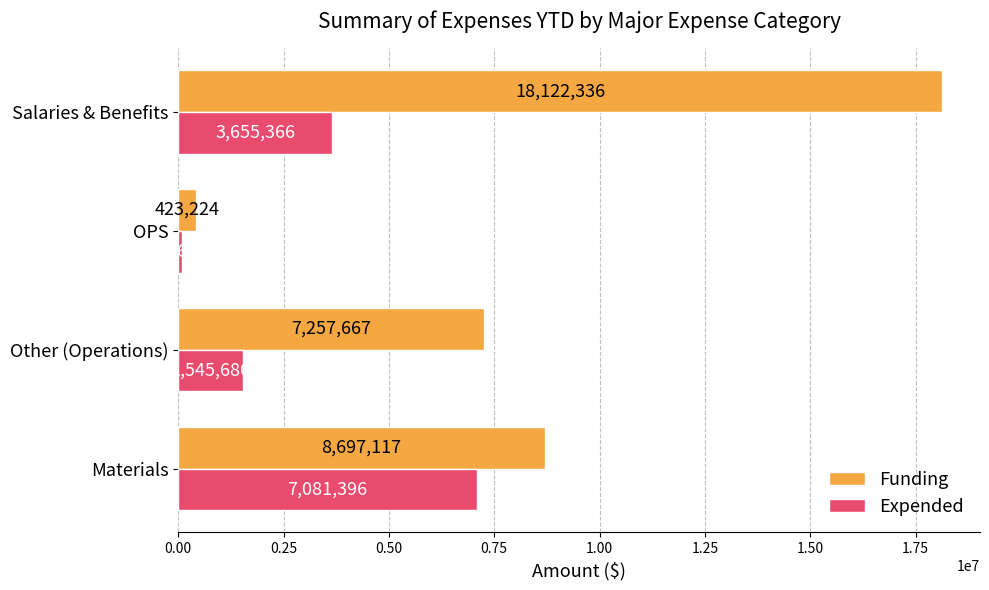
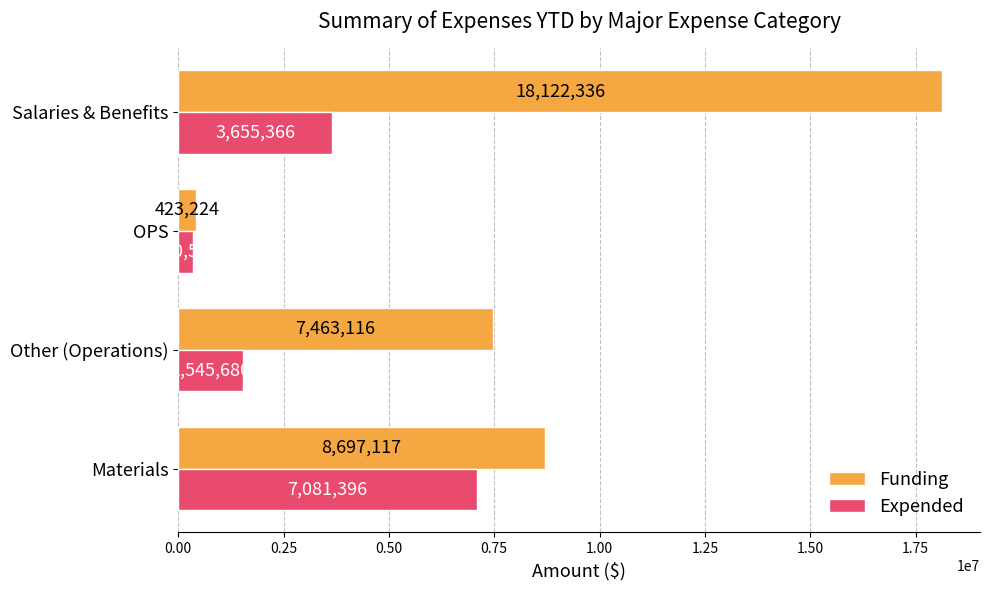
  {
    "Funding": {
      "Salaries & Benefits": "18,122,336",
      "OPS": "423,224",
-     "Other (Operations)": "7,257,667",
+     "Other (Operations)": "7,463,116",
      "Materials": "8,697,117"
    },
    "Expended": {
-     "OPS": "100000"
+     "OPS": "400000"
    }
  }
